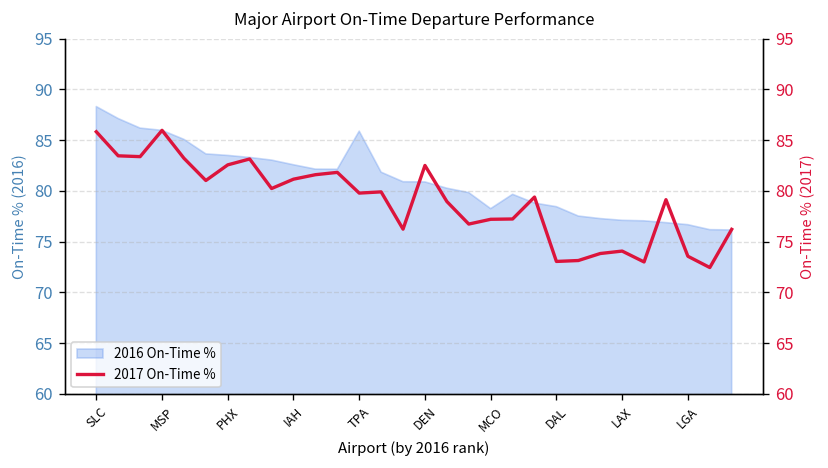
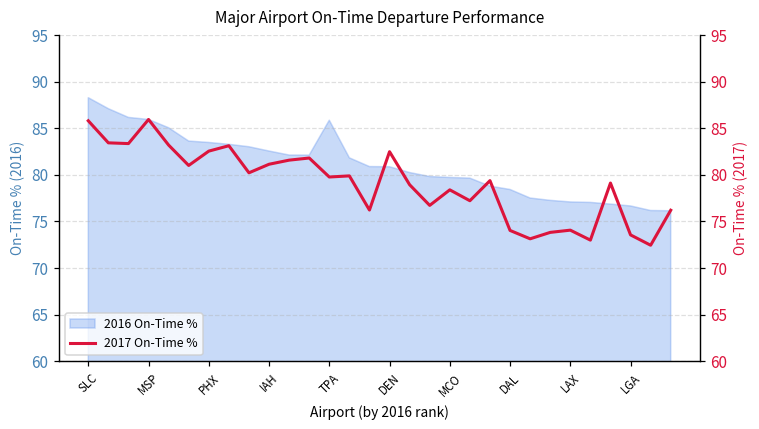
  {
    "2016 On-Time %": {
      "SLC": 88,
      "MSP": 86,
      "PHX": 83,
      "IAH": 83,
      "TPA": 86,
      "DEN": 81,
-     "MCO": 78,
+     "MCO": 80,
      "DAL": 78,
      "LAX": 77,
      "LGA": 77
    },
    "2017 On-Time %": {
      "SLC": 86,
      "MSP": 86,
      "PHX": 83,
      "IAH": 81,
      "TPA": 80,
      "DEN": 83,
-     "MCO": 77,
-     "DAL": 73,
+     "MCO": 78,
+     "DAL": 74,
      "LAX": 74,
      "LGA": 74
    }
  }
